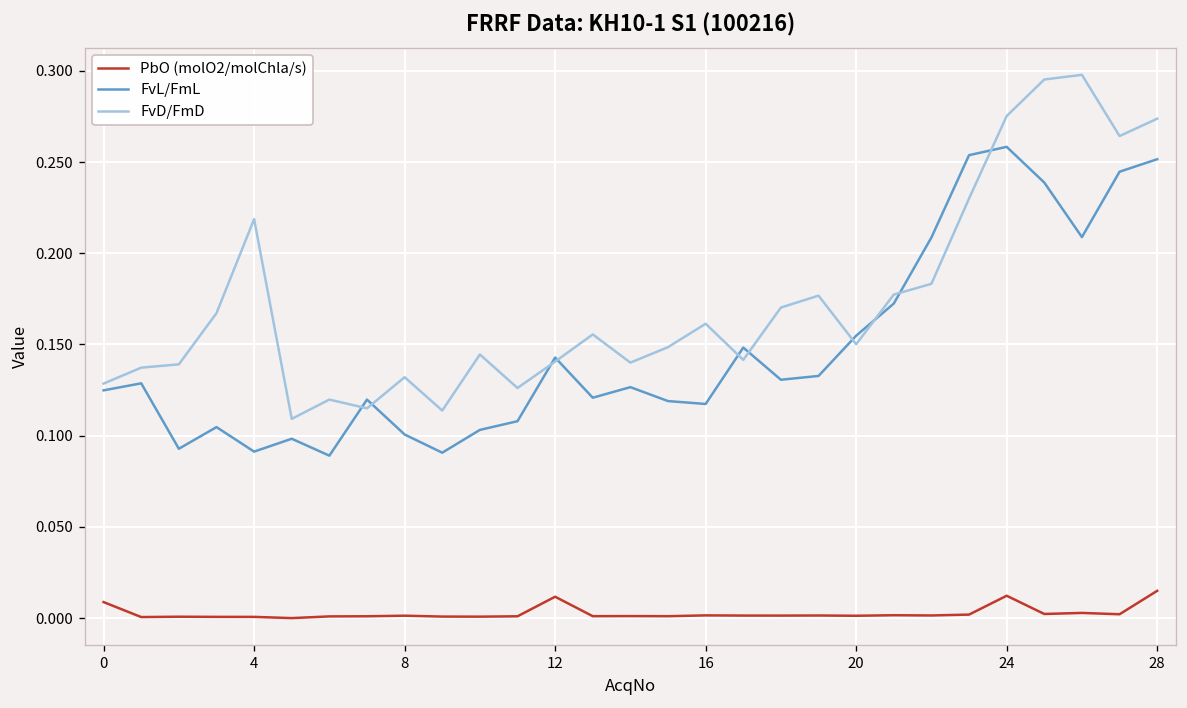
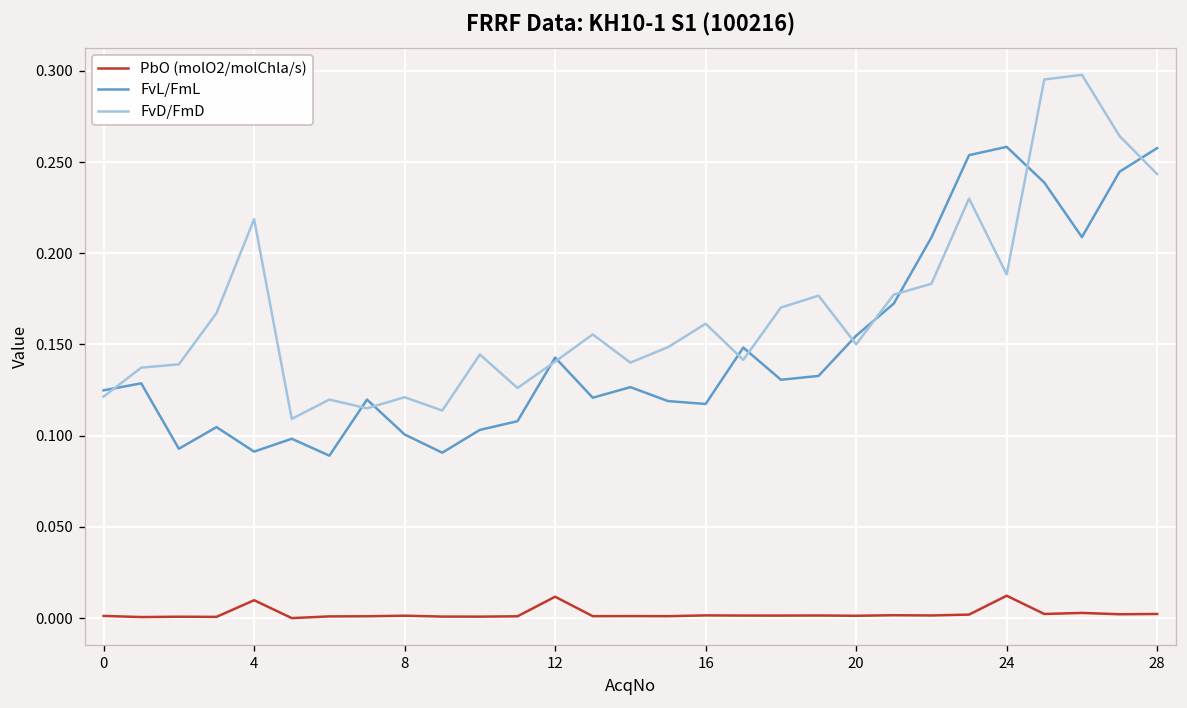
  {
    "PbO (molO2/molChla/s)": {
-     "0": 0.009,
-     "4": 0.001,
+     "0": 0.001,
+     "4": 0.010,
      "8": 0.001,
      "12": 0.012,
      "16": 0.001,
      "20": 0.001,
      "24": 0.012,
-     "28": 0.015
+     "28": 0.002
    },
    "FvL/FmL": {
      "0": 0.125,
      "4": 0.091,
      "8": 0.101,
      "12": 0.143,
      "16": 0.117,
      "20": 0.155,
      "24": 0.258,
-     "28": 0.252
+     "28": 0.258
    },
    "FvD/FmD": {
-     "0": 0.129,
+     "0": 0.121,
      "4": 0.219,
-     "8": 0.132,
+     "8": 0.121,
      "12": 0.141,
      "16": 0.161,
      "20": 0.150,
-     "24": 0.275,
-     "28": 0.274
+     "24": 0.188,
+     "28": 0.243
    }
  }
